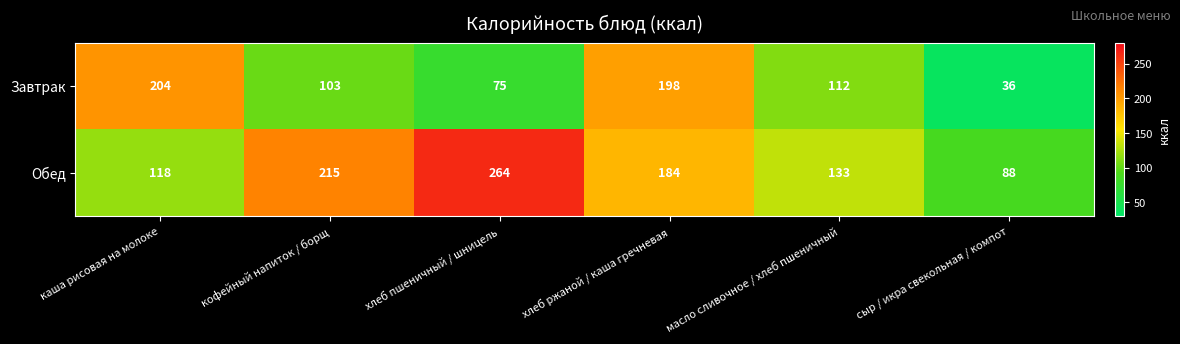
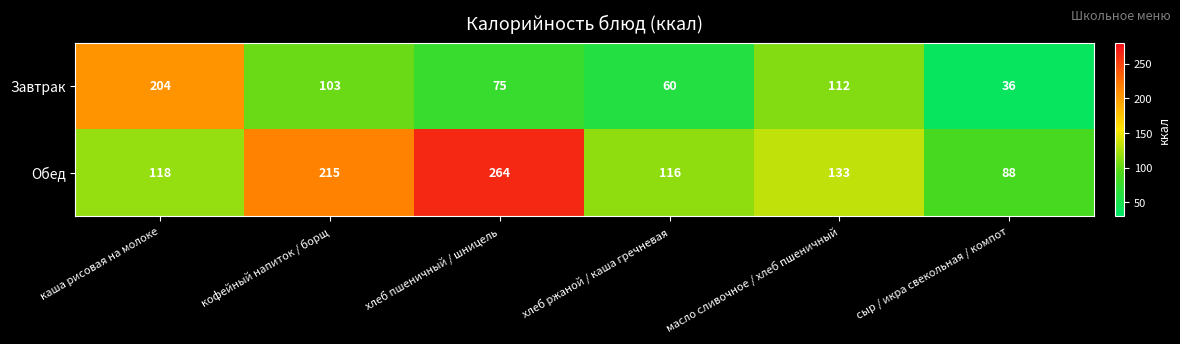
  {
    "Завтрак": {
      "каша рисовая на молоке": 204,
      "кофейный напиток / борщ": 103,
      "хлеб пшеничный / шницель": 75,
-     "хлеб ржаной / каша гречневая": 198,
+     "хлеб ржаной / каша гречневая": 60,
      "масло сливочное / хлеб пшеничный": 112,
      "сыр / икра свекольная / компот": 36
    },
    "Обед": {
      "каша рисовая на молоке": 118,
      "кофейный напиток / борщ": 215,
      "хлеб пшеничный / шницель": 264,
-     "хлеб ржаной / каша гречневая": 184,
+     "хлеб ржаной / каша гречневая": 116,
      "масло сливочное / хлеб пшеничный": 133,
      "сыр / икра свекольная / компот": 88
    }
  }
